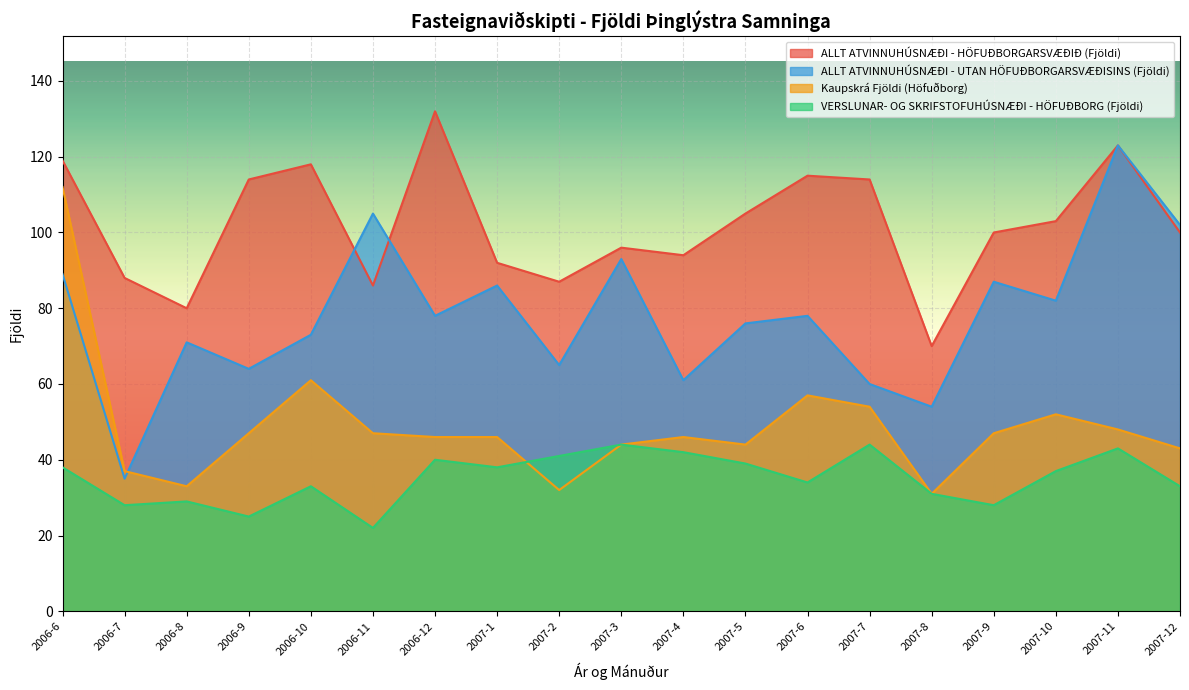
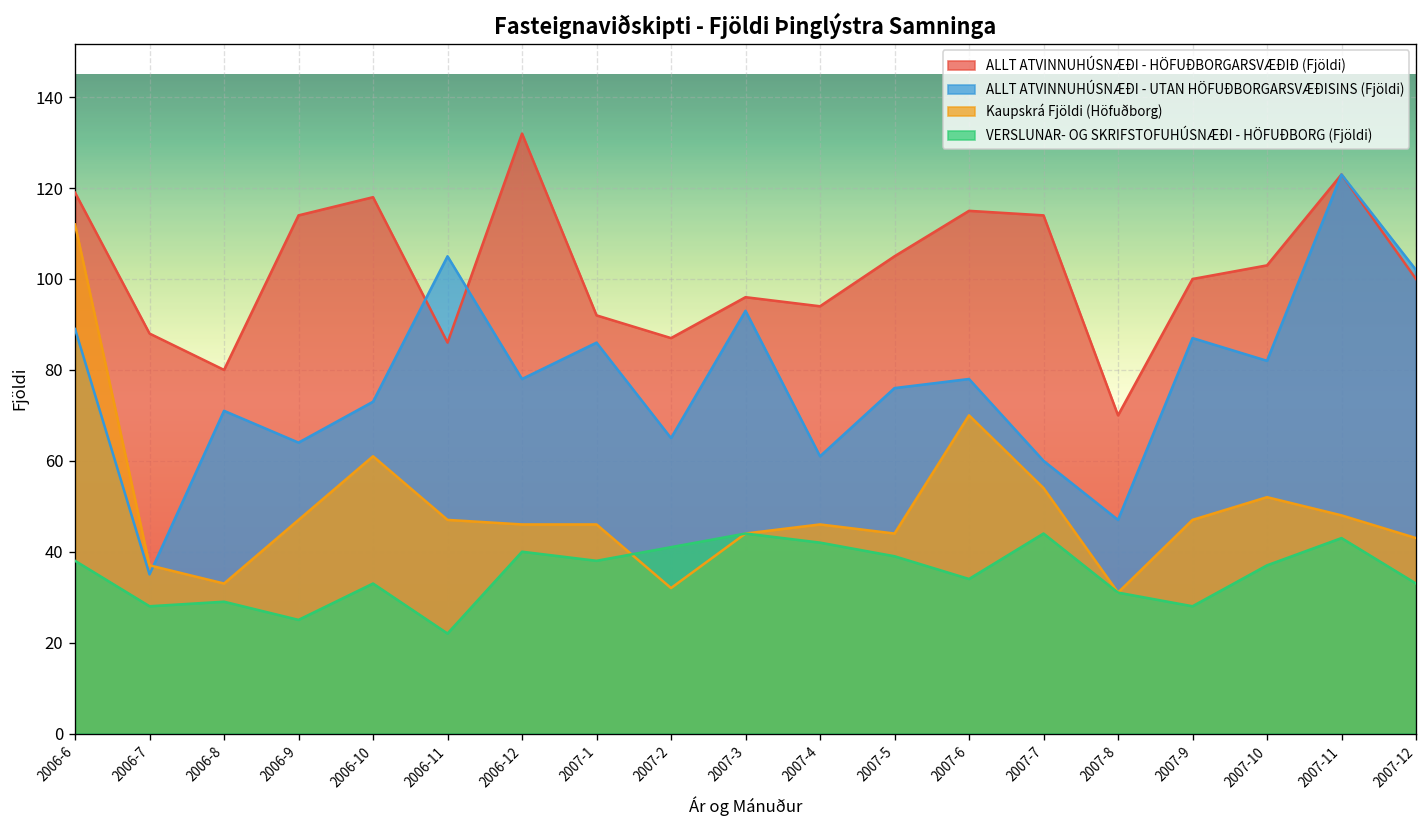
  {
    "ALLT ATVINNUHÚSNÆÐI - HÖFUÐBORGARSVÆÐIÐ (Fjöldi)": {
      "2006-6": 119,
      "2006-7": 88,
      "2006-8": 80,
      "2006-9": 114,
      "2006-10": 118,
      "2006-11": 86,
      "2006-12": 132,
      "2007-1": 92,
      "2007-2": 87,
      "2007-3": 96,
      "2007-4": 94,
      "2007-5": 105,
      "2007-6": 115,
      "2007-7": 114,
      "2007-8": 70,
      "2007-9": 100,
      "2007-10": 103,
      "2007-12": 100
    },
    "ALLT ATVINNUHÚSNÆÐI - UTAN HÖFUÐBORGARSVÆÐISINS (Fjöldi)": {
      "2006-6": 89,
      "2006-7": 35,
      "2006-8": 71,
      "2006-9": 64,
      "2006-10": 73,
      "2006-11": 105,
      "2006-12": 78,
      "2007-1": 86,
      "2007-2": 65,
      "2007-3": 93,
      "2007-4": 61,
      "2007-5": 76,
      "2007-6": 78,
      "2007-7": 60,
-     "2007-8": 54,
+     "2007-8": 47,
      "2007-9": 87,
      "2007-10": 82,
      "2007-12": 102
    },
    "Kaupskrá Fjöldi (Höfuðborg)": {
      "2006-6": 112,
      "2006-7": 37,
      "2006-8": 33,
      "2006-9": 47,
      "2006-10": 61,
      "2006-11": 47,
      "2006-12": 46,
      "2007-1": 46,
      "2007-2": 32,
      "2007-4": 46,
      "2007-5": 44,
-     "2007-6": 57,
+     "2007-6": 70,
      "2007-7": 54,
      "2007-9": 47,
      "2007-10": 52,
      "2007-11": 48,
      "2007-12": 43
    },
    "VERSLUNAR- OG SKRIFSTOFUHÚSNÆÐI - HÖFUÐBORG (Fjöldi)": {
      "2006-6": 38,
      "2006-7": 28,
      "2006-8": 29,
      "2006-9": 25,
      "2006-10": 33,
      "2006-11": 22,
      "2006-12": 40,
      "2007-1": 38,
      "2007-2": 41,
      "2007-4": 42,
      "2007-5": 39,
      "2007-6": 34,
      "2007-7": 44,
      "2007-9": 28,
      "2007-10": 37,
      "2007-11": 43,
      "2007-12": 33
    }
  }
